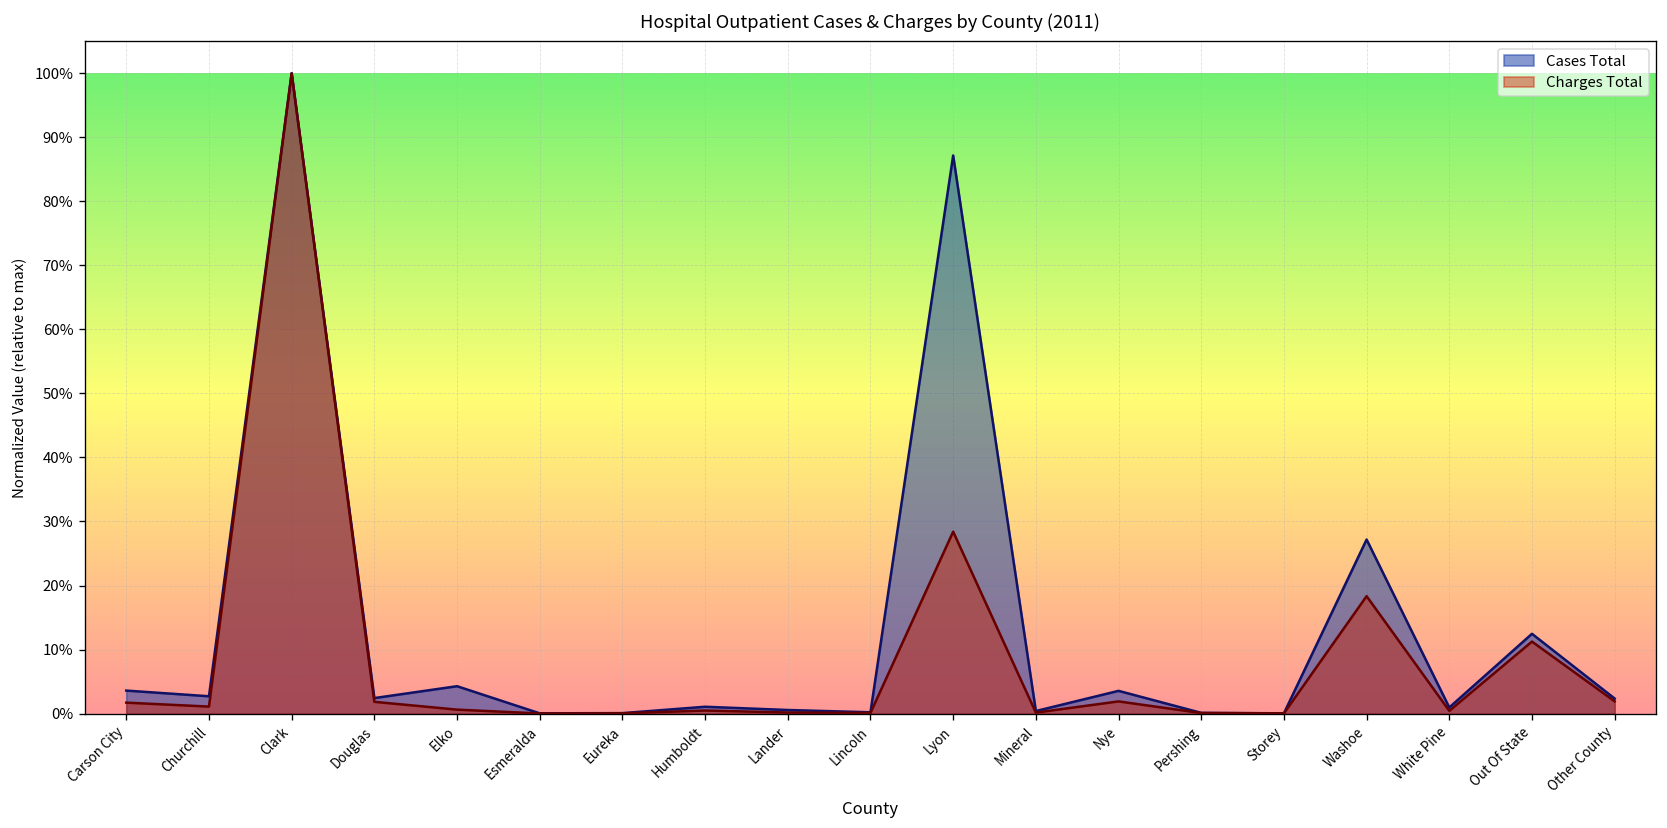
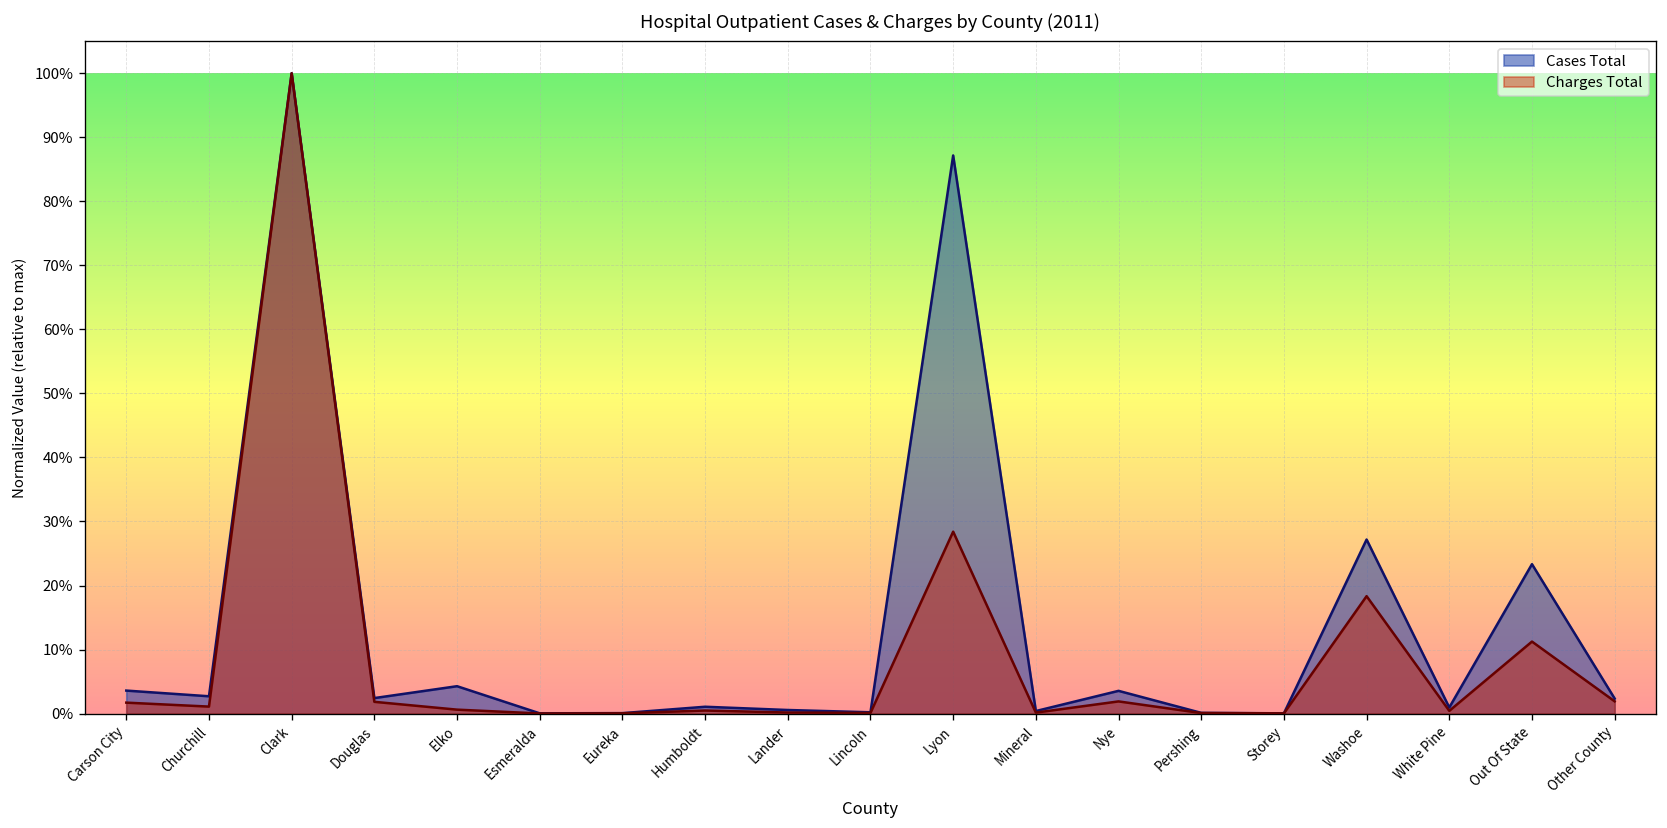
  {
    "Cases Total": {
      "Carson City": "4%",
      "Churchill": "3%",
      "Douglas": "2%",
      "Elko": "4%",
      "Humboldt": "1%",
      "Lyon": "87%",
      "Nye": "4%",
      "Washoe": "27%",
      "White Pine": "1%",
-     "Out Of State": "12%"
+     "Out Of State": "23%"
    },
    "Charges Total": {
      "Carson City": "2%",
      "Churchill": "1%",
      "Douglas": "2%",
      "Elko": "1%",
      "Humboldt": "0%",
      "Lyon": "28%",
      "Nye": "2%",
      "Washoe": "18%",
      "White Pine": "0%",
      "Out Of State": "11%"
    }
  }
